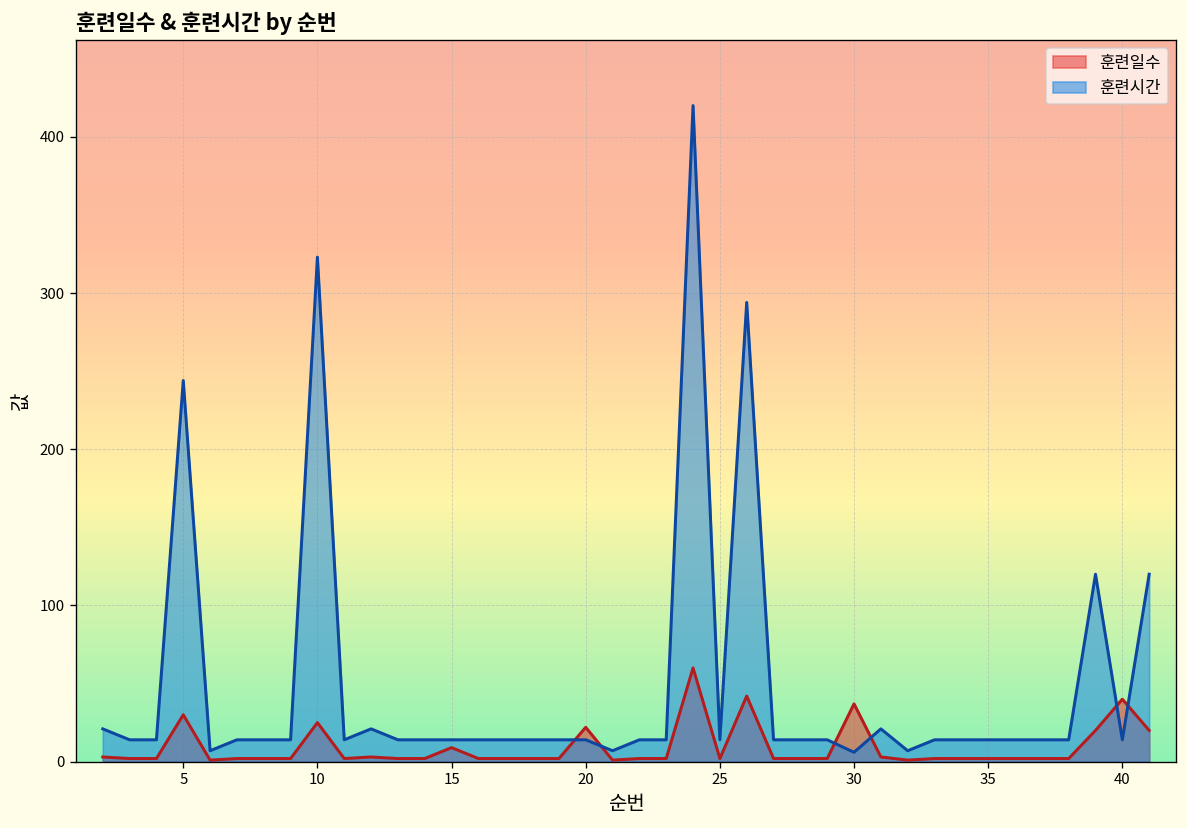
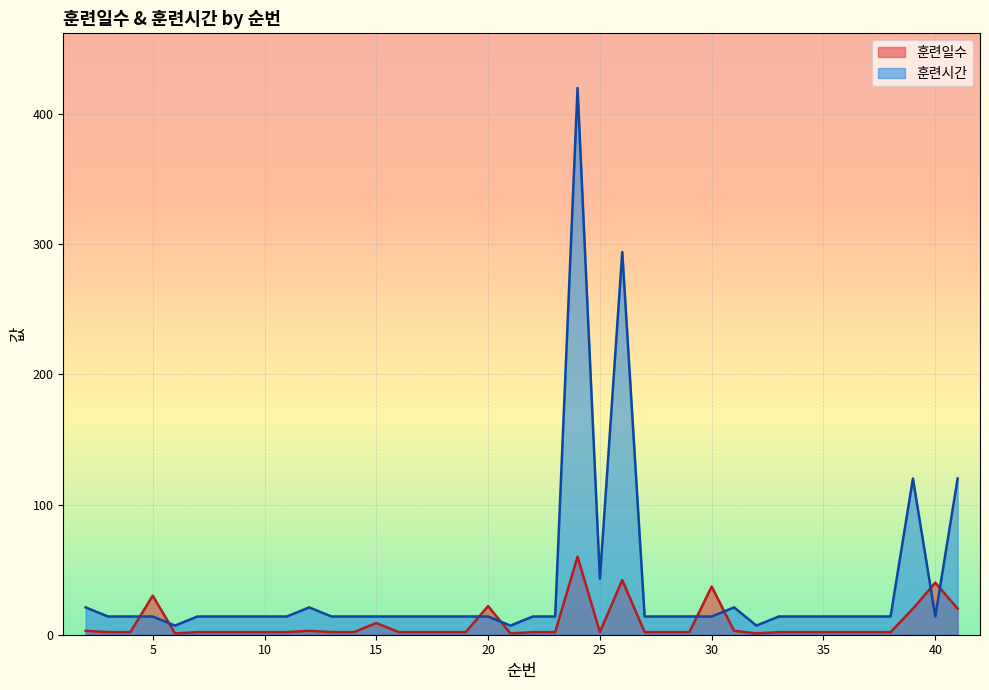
  {
    "훈련일수": {
      "5": 30,
-     "10": 25,
+     "10": 2,
      "15": 9,
      "20": 22,
      "25": 2,
      "30": 37,
      "35": 2,
      "40": 40
    },
    "훈련시간": {
-     "5": 244,
-     "10": 323,
+     "5": 14,
+     "10": 14,
      "15": 14,
      "20": 14,
-     "25": 14,
-     "30": 6,
+     "25": 43,
+     "30": 14,
      "35": 14,
      "40": 14
    }
  }
